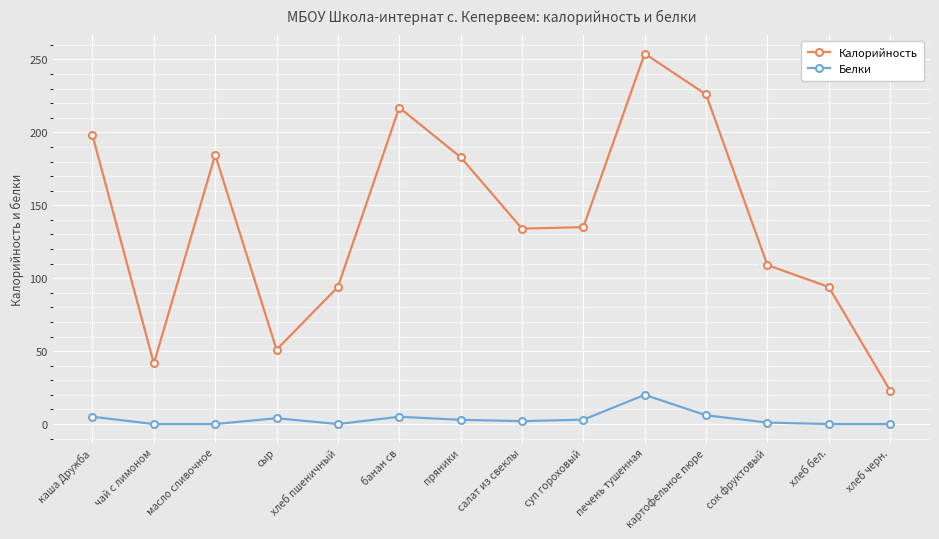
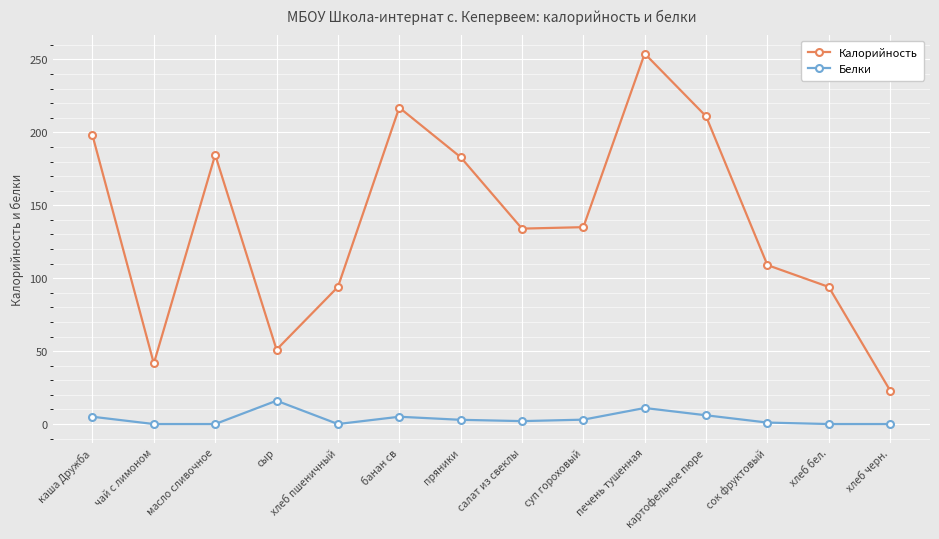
  {
    "Калорийность": {
      "каша Дружба": 198,
      "чай с лимоном": 42,
      "масло сливочное": 185,
      "сыр": 51,
      "хлеб пшеничный": 94,
      "банан св": 217,
      "пряники": 183,
      "салат из свеклы": 134,
      "суп гороховый": 135,
      "печень тушенная": 254,
-     "картофельное пюре": 226,
+     "картофельное пюре": 211,
      "сок фруктовый": 109,
      "хлеб бел.": 94,
      "хлеб черн.": 23
    },
    "Белки": {
      "каша Дружба": 5,
      "чай с лимоном": 0,
      "масло сливочное": 0,
-     "сыр": 4,
+     "сыр": 16,
      "хлеб пшеничный": 0,
      "банан св": 5,
      "пряники": 3,
      "салат из свеклы": 2,
      "суп гороховый": 3,
-     "печень тушенная": 20,
+     "печень тушенная": 11,
      "картофельное пюре": 6,
      "сок фруктовый": 1,
      "хлеб бел.": 0,
      "хлеб черн.": 0
    }
  }
